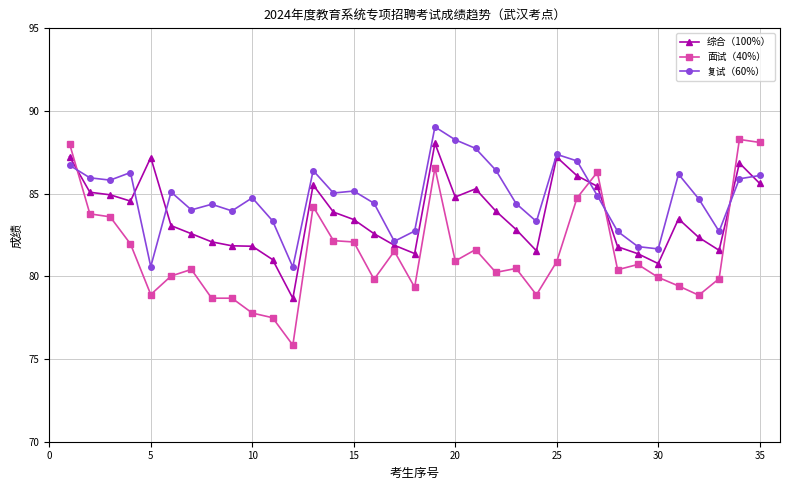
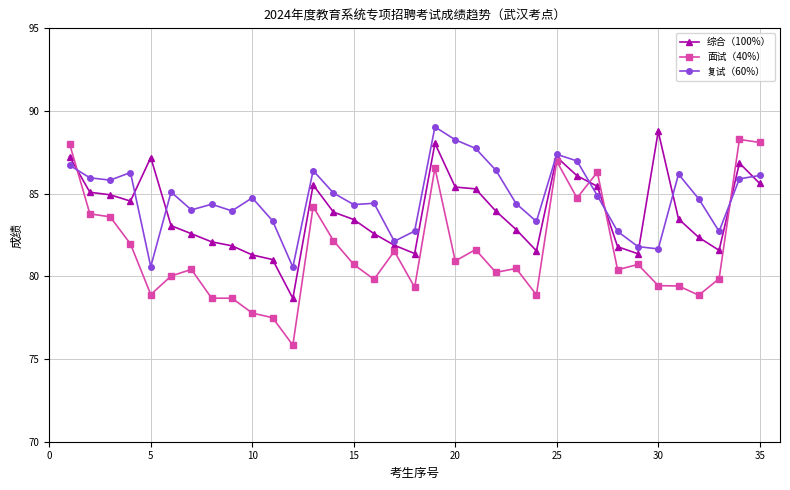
  {
    "综合（100%）": {
      "5": 87.2,
-     "10": 81.8,
+     "10": 81.3,
      "15": 83.4,
-     "20": 84.8,
+     "20": 85.4,
      "25": 87.2,
-     "30": 80.8,
+     "30": 88.8,
      "35": 85.6
    },
    "面试（40%）": {
      "5": 78.9,
      "10": 77.8,
-     "15": 82.1,
+     "15": 80.7,
      "20": 80.9,
-     "25": 80.9,
-     "30": 79.9,
+     "25": 87.0,
+     "30": 79.4,
      "35": 88.1
    },
    "复试（60%）": {
      "5": 80.6,
      "10": 84.8,
-     "15": 85.2,
+     "15": 84.3,
      "20": 88.3,
      "25": 87.4,
      "30": 81.7,
      "35": 86.1
    }
  }
